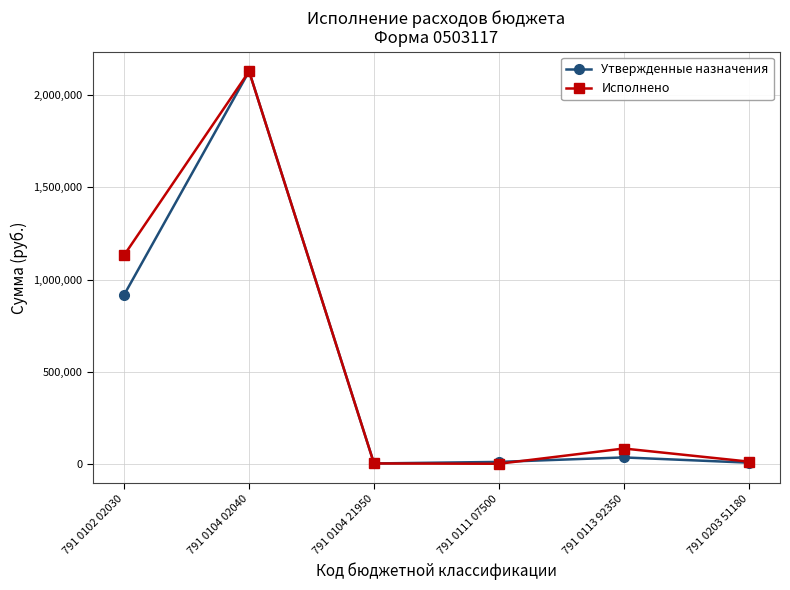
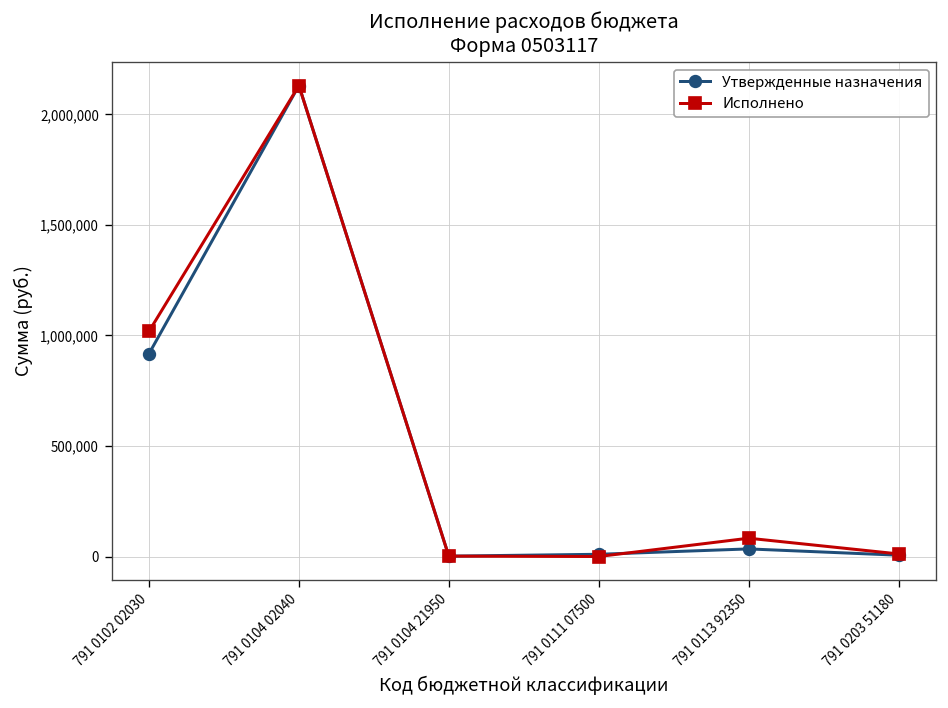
  {
    "Утвержденные назначения": {
      "791 0102 02030": "920,000",
      "791 0113 92350": "30,000"
    },
    "Исполнено": {
-     "791 0102 02030": "1,130,000",
+     "791 0102 02030": "1,020,000",
      "791 0113 92350": "80,000"
    }
  }
